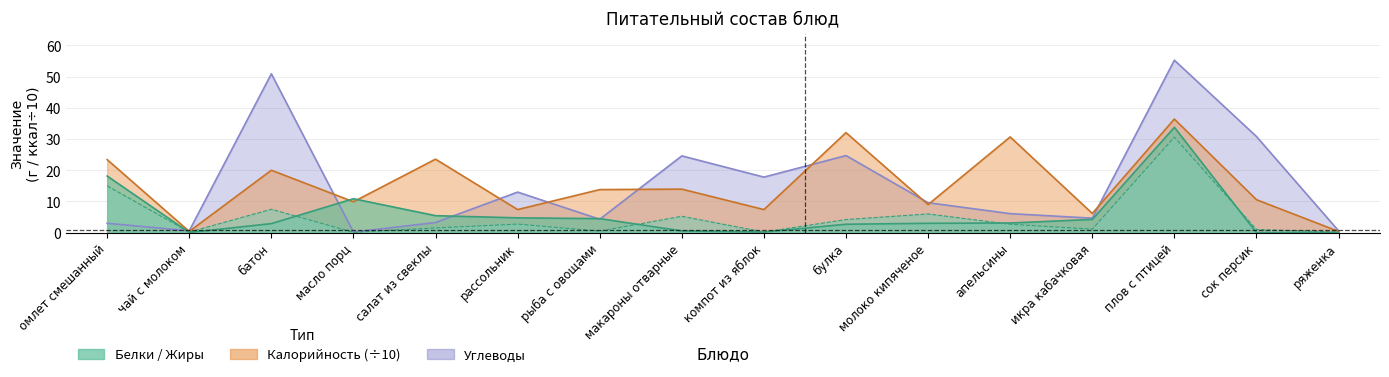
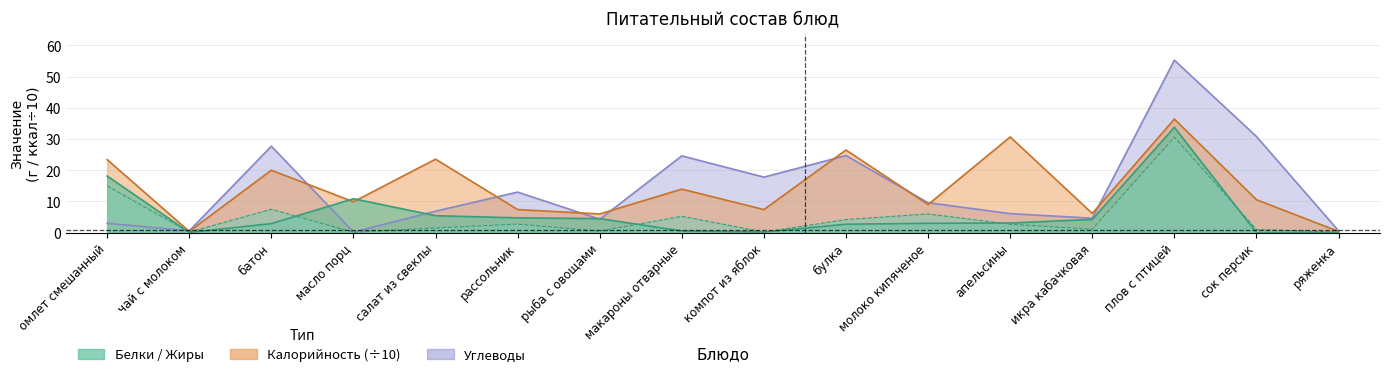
  {
    "Углеводы": {
      "омлет смешанный": 3,
-     "батон": 51,
-     "салат из свеклы": 3,
+     "батон": 28,
+     "салат из свеклы": 7,
      "рассольник": 13,
      "макароны отварные": 25,
      "компот из яблок": 18,
      "булка": 25,
      "апельсины": 6,
      "плов с птицей": 55,
      "сок персик": 31
    },
    "Калорийность (÷10)": {
      "омлет смешанный": 23,
      "батон": 20,
      "масло порц": 10,
      "салат из свеклы": 24,
      "рассольник": 7,
-     "рыба с овощами": 14,
+     "рыба с овощами": 6,
      "макароны отварные": 14,
      "компот из яблок": 7,
-     "булка": 32,
+     "булка": 26,
      "апельсины": 31,
      "икра кабачковая": 6,
      "плов с птицей": 36,
      "сок персик": 11
    }
  }
